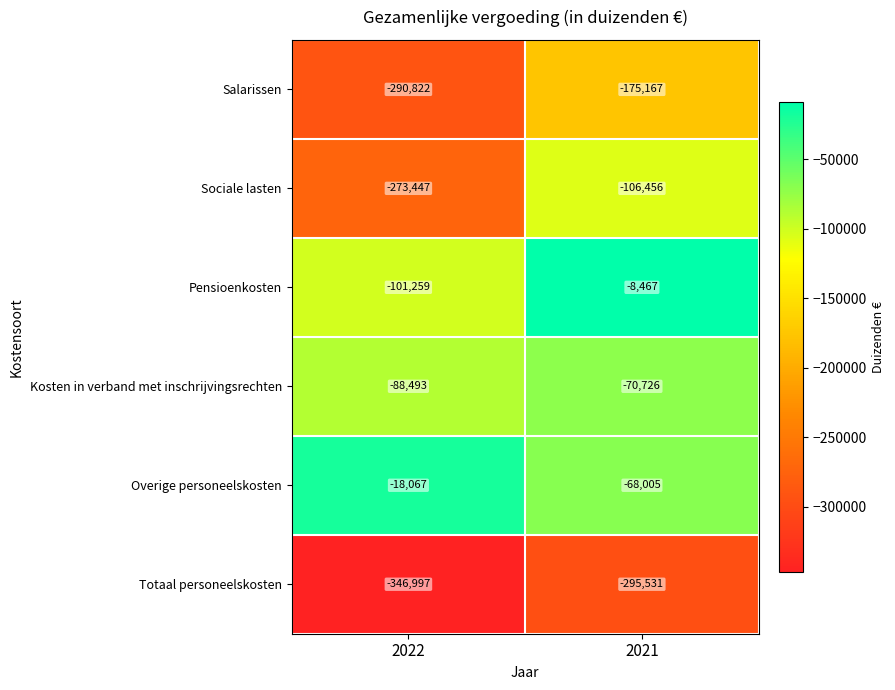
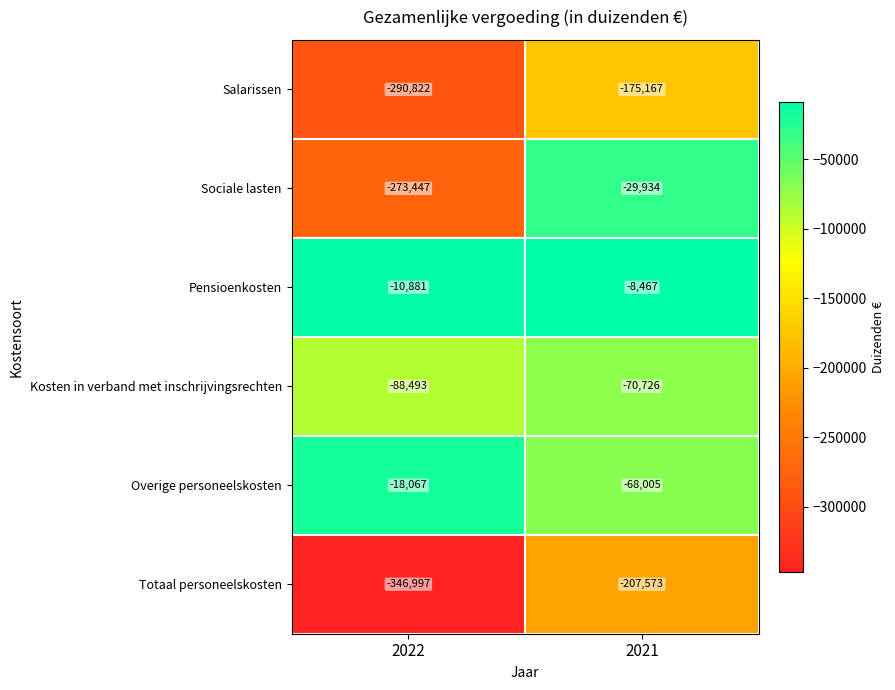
  {
    "Sociale lasten": {
-     "2021": "-106,456"
+     "2021": "-29,934"
    },
    "Pensioenkosten": {
-     "2022": "-101,259"
+     "2022": "-10,881"
    },
    "Totaal personeelskosten": {
-     "2021": "-295,531"
+     "2021": "-207,573"
    }
  }
